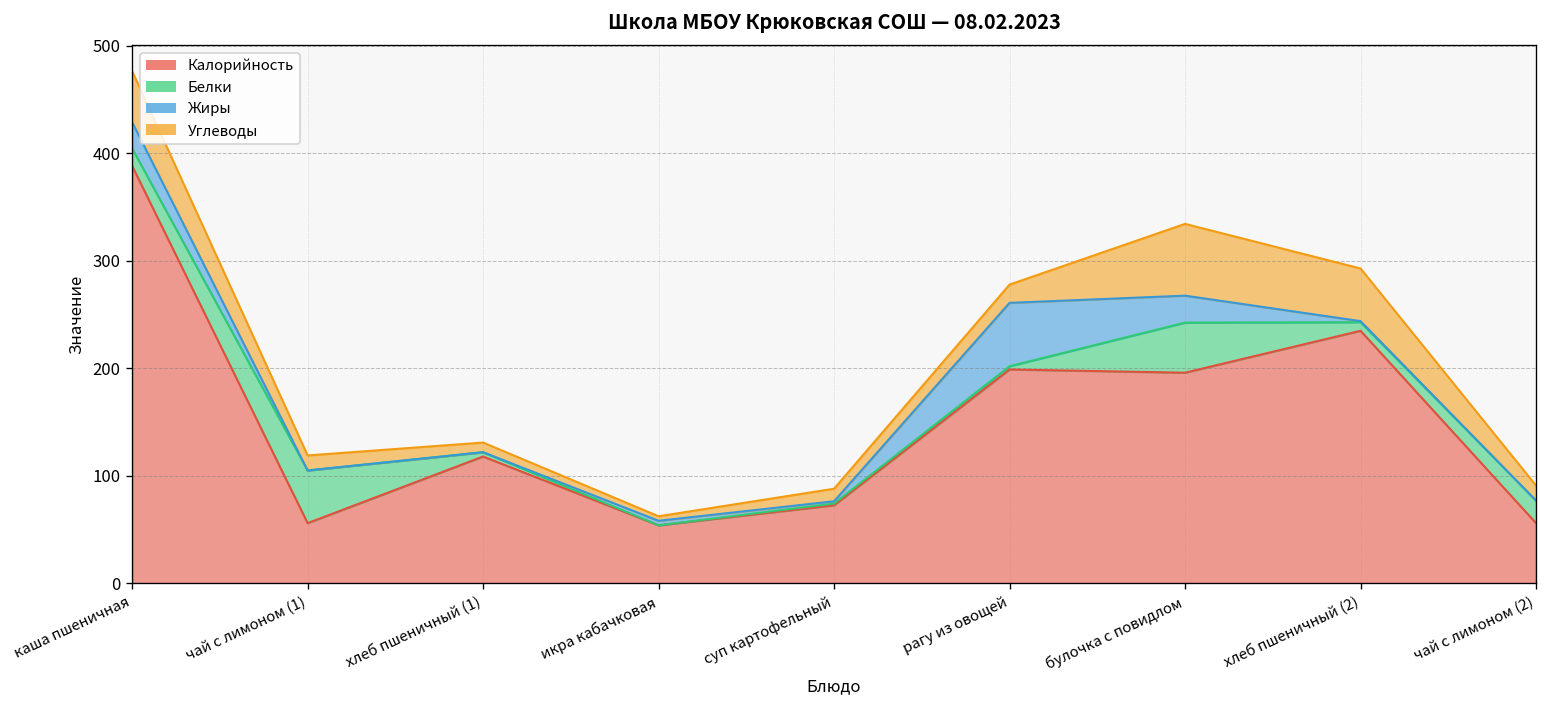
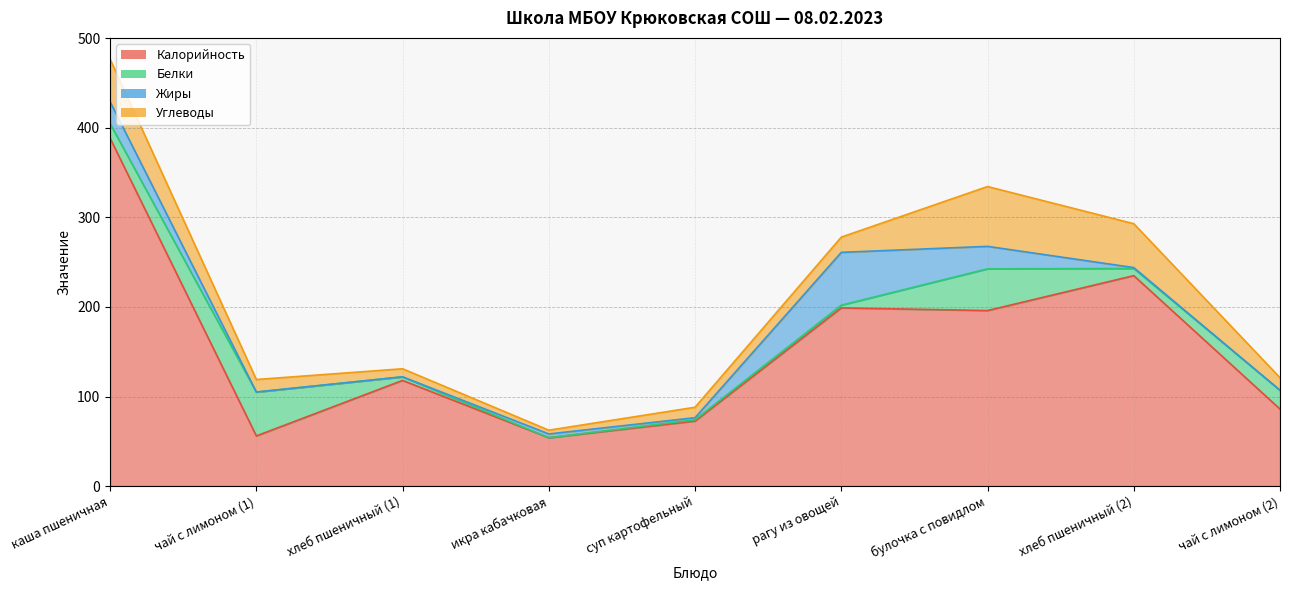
  {
    "Калорийность": {
      "каша пшеничная": 390,
      "чай с лимоном (1)": 60,
      "хлеб пшеничный (1)": 120,
      "рагу из овощей": 200,
      "булочка с повидлом": 200,
      "хлеб пшеничный (2)": 240,
-     "чай с лимоном (2)": 60
+     "чай с лимоном (2)": 90
    },
    "Белки": {
      "каша пшеничная": 20,
      "рагу из овощей": 0,
      "булочка с повидлом": 50
    },
    "Жиры": {
      "каша пшеничная": 20,
      "икра кабачковая": 0,
      "рагу из овощей": 60,
      "булочка с повидлом": 30
    },
    "Углеводы": {
      "каша пшеничная": 50,
      "чай с лимоном (1)": 10,
      "хлеб пшеничный (1)": 10,
      "икра кабачковая": 0,
      "суп картофельный": 10,
      "рагу из овощей": 20,
      "булочка с повидлом": 70,
      "хлеб пшеничный (2)": 50,
      "чай с лимоном (2)": 10
    }
  }
